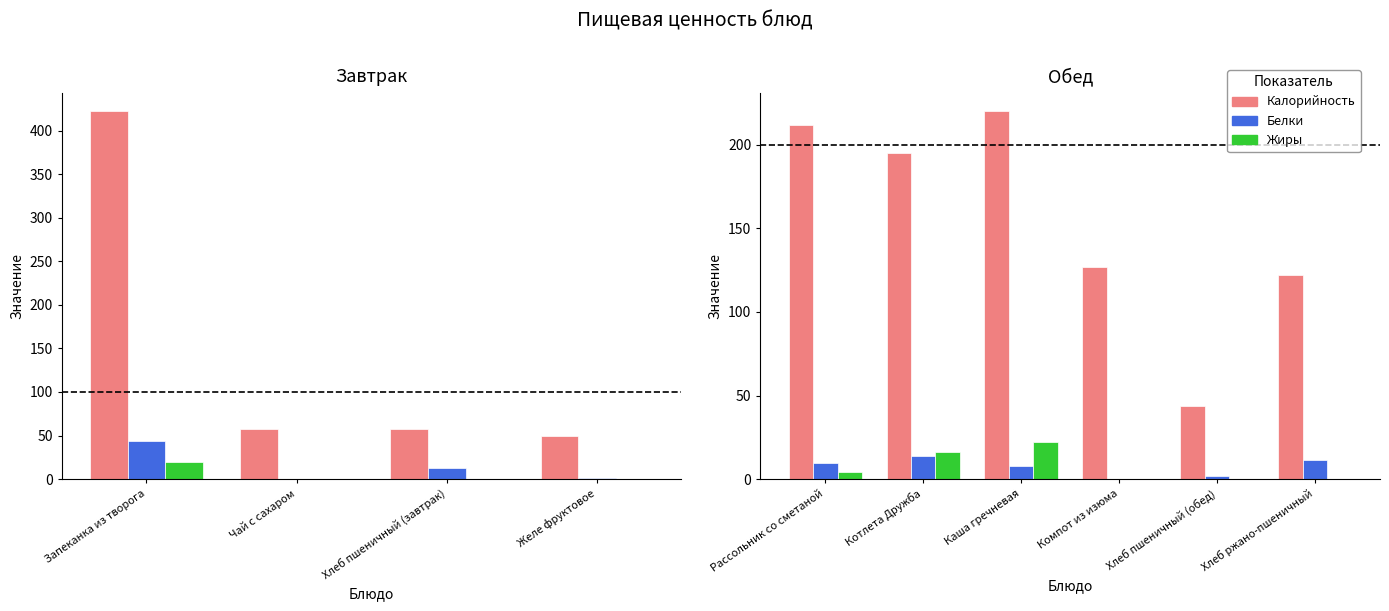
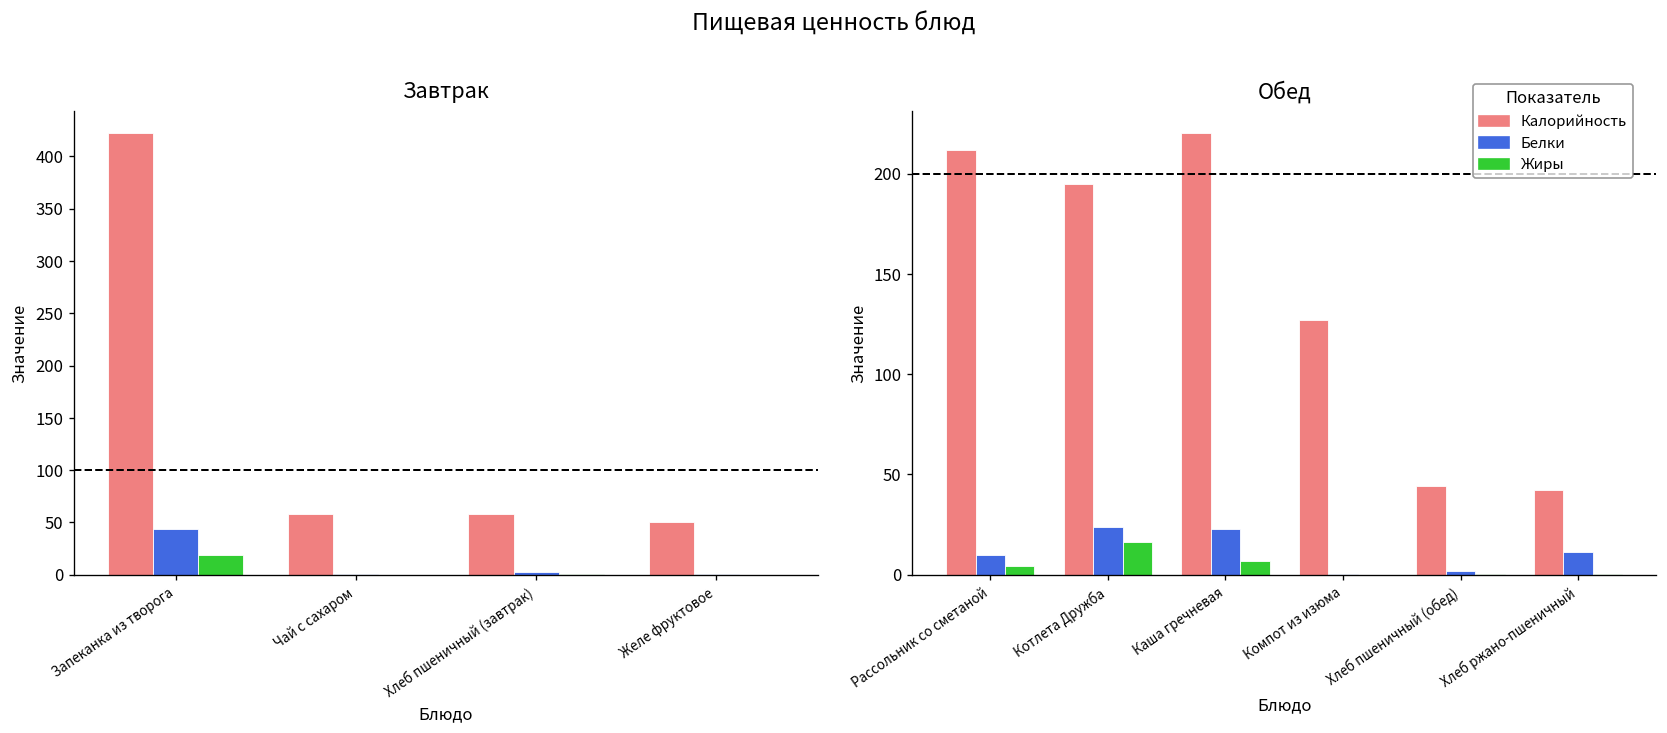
  {
    "Завтрак": {
      "Калорийность": {
        "Запеканка из творога": 420,
        "Чай с сахаром": 60,
        "Хлеб пшеничный (завтрак)": 60,
        "Желе фруктовое": 50
      },
      "Белки": {
        "Запеканка из творога": 40,
-       "Хлеб пшеничный (завтрак)": 10
+       "Хлеб пшеничный (завтрак)": 0
      },
      "Жиры": {
        "Запеканка из творога": 20,
        "Чай с сахаром": 0,
        "Желе фруктовое": 0
      }
    },
    "Обед": {
      "Калорийность": {
        "Рассольник со сметаной": 212,
        "Котлета Дружба": 195,
        "Каша гречневая": 220,
        "Компот из изюма": 127,
        "Хлеб пшеничный (обед)": 44,
-       "Хлеб ржано-пшеничный": 122
+       "Хлеб ржано-пшеничный": 42
      },
      "Белки": {
        "Рассольник со сметаной": 10,
-       "Котлета Дружба": 14,
-       "Каша гречневая": 8,
+       "Котлета Дружба": 24,
+       "Каша гречневая": 23,
        "Хлеб пшеничный (обед)": 2,
        "Хлеб ржано-пшеничный": 12
      },
      "Жиры": {
        "Рассольник со сметаной": 4,
        "Котлета Дружба": 16,
-       "Каша гречневая": 22,
+       "Каша гречневая": 7,
        "Компот из изюма": 0
      }
    }
  }
